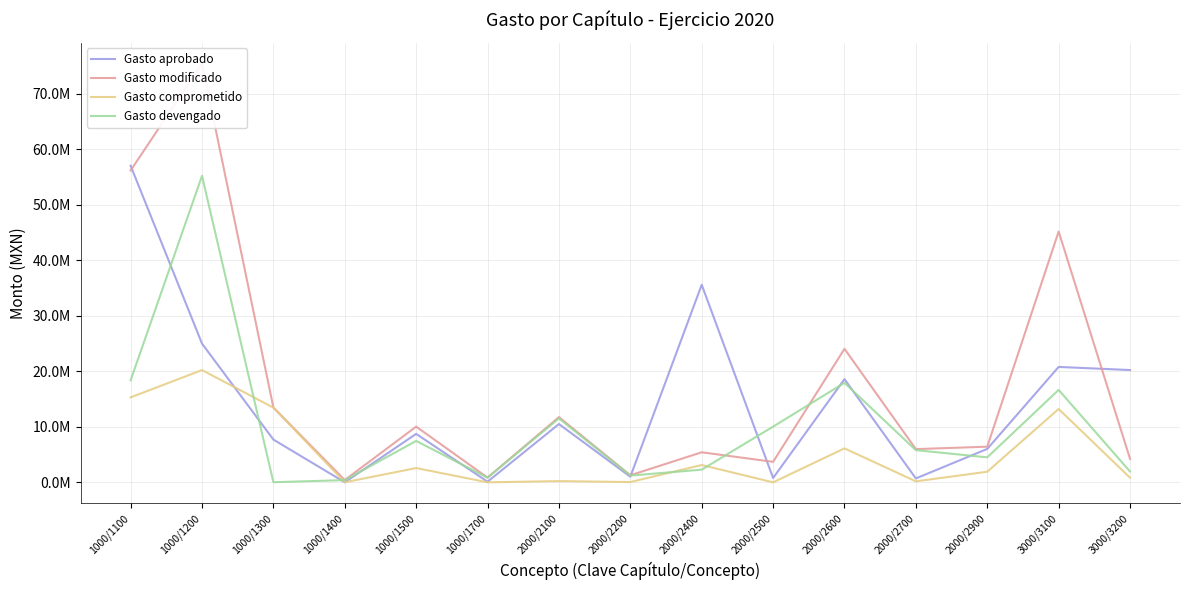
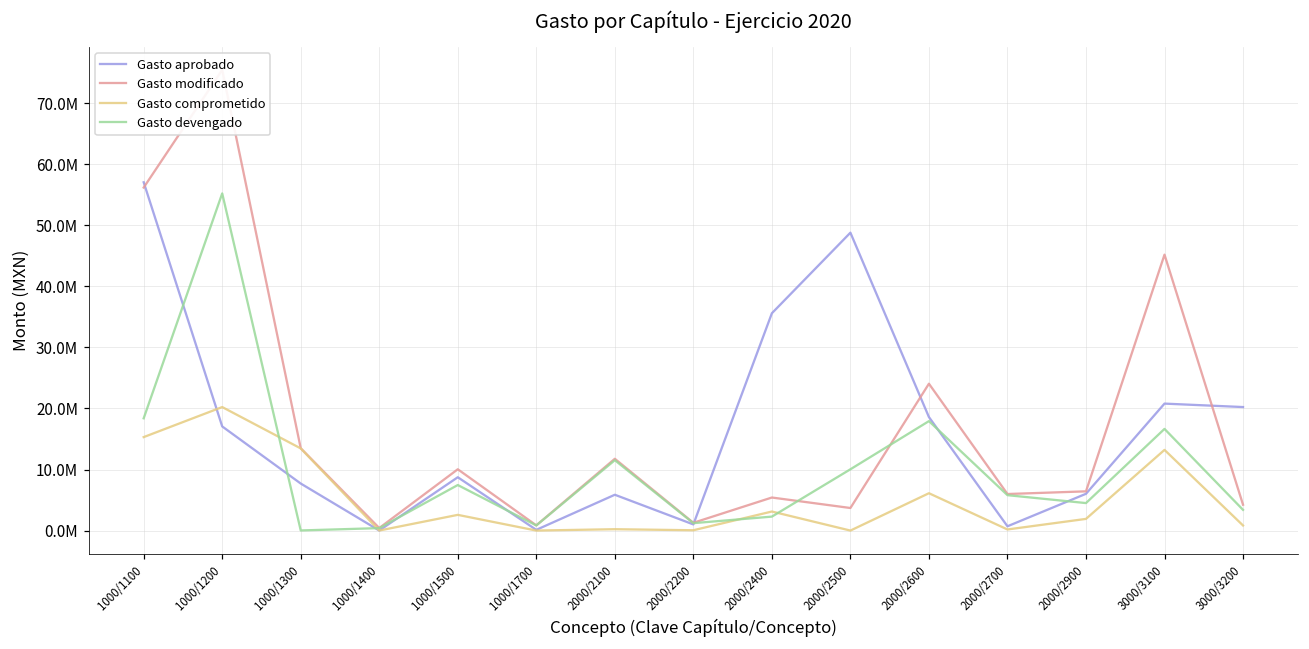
  {
    "Gasto aprobado": {
      "1000/1100": 57000000,
-     "1000/1200": 25000000,
+     "1000/1200": 17000000,
      "1000/1300": 8000000,
      "1000/1500": 9000000,
-     "2000/2100": 11000000,
+     "2000/2100": 6000000,
      "2000/2400": 36000000,
-     "2000/2500": 1000000,
+     "2000/2500": 49000000,
      "2000/2600": 19000000,
      "2000/2700": 1000000,
      "3000/3100": 21000000,
      "3000/3200": 20000000
    },
    "Gasto devengado": {
      "1000/1100": 18000000,
      "1000/1200": 55000000,
      "1000/1300": 0,
      "1000/1500": 7000000,
      "2000/2400": 2000000,
      "2000/2500": 10000000,
      "2000/2600": 18000000,
      "2000/2900": 5000000,
      "3000/3100": 17000000,
-     "3000/3200": 2000000
+     "3000/3200": 3000000
    }
  }
